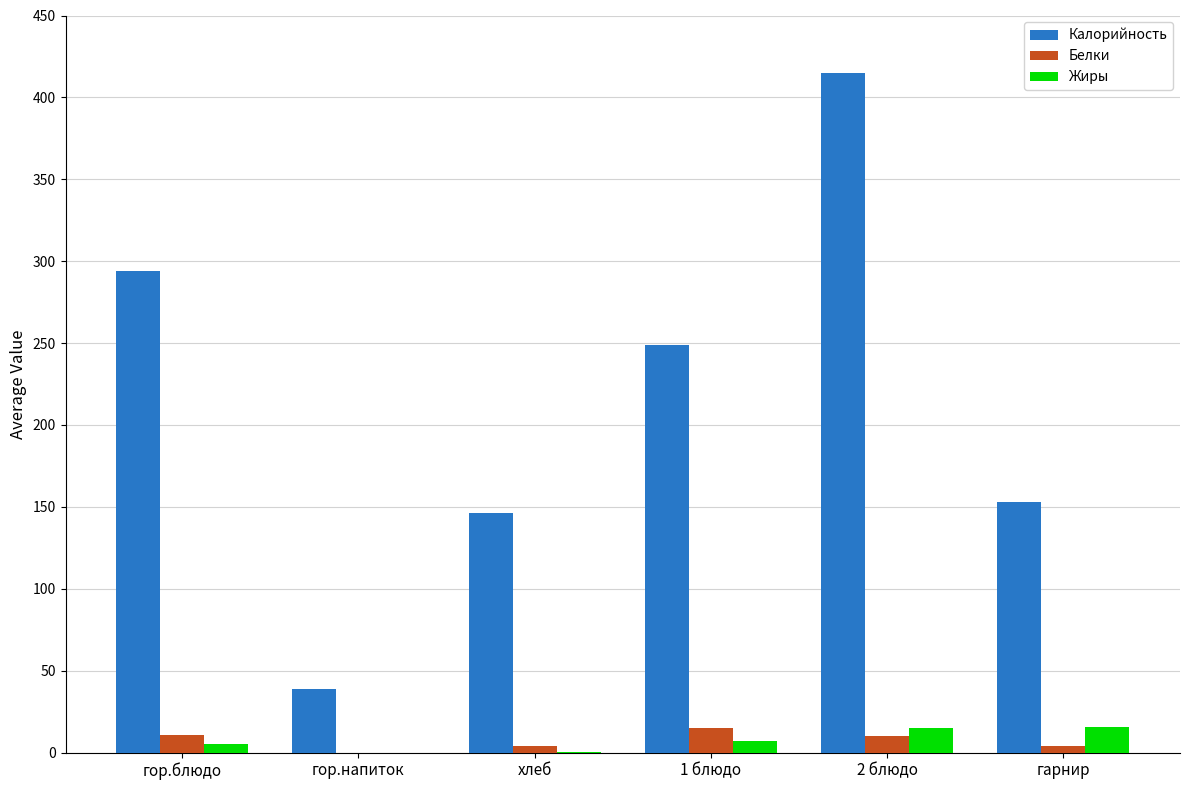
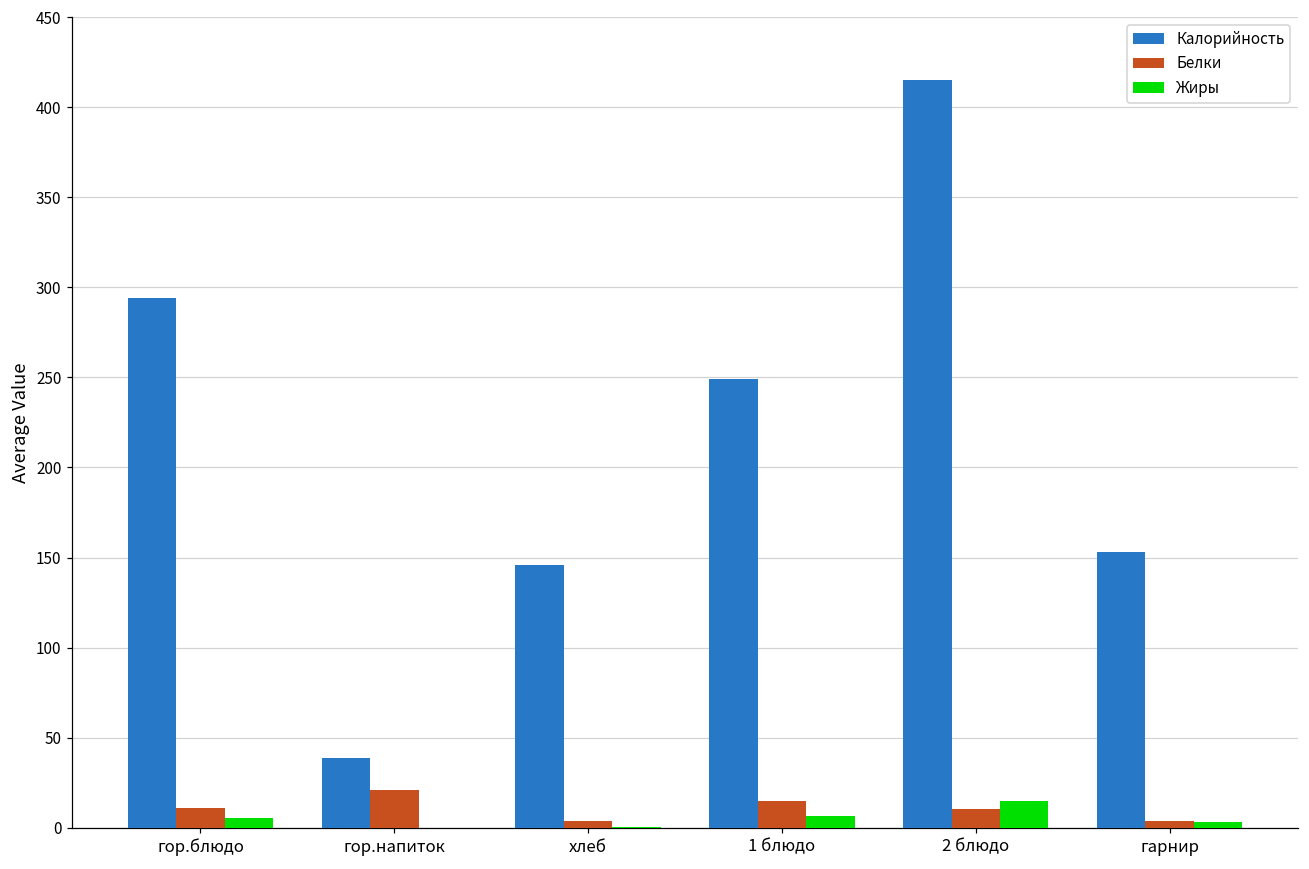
  {
    "Калорийность": {
      "гор.блюдо": 294,
      "гор.напиток": 39,
      "хлеб": 146,
      "1 блюдо": 249,
      "2 блюдо": 415,
      "гарнир": 153
    },
    "Белки": {
      "гор.блюдо": 11,
-     "гор.напиток": 0,
+     "гор.напиток": 21,
      "хлеб": 4,
      "1 блюдо": 15,
      "2 блюдо": 10,
      "гарнир": 4
    },
    "Жиры": {
      "гор.блюдо": 5,
      "гор.напиток": 0,
      "1 блюдо": 7,
      "2 блюдо": 15,
-     "гарнир": 16
+     "гарнир": 3
    }
  }
